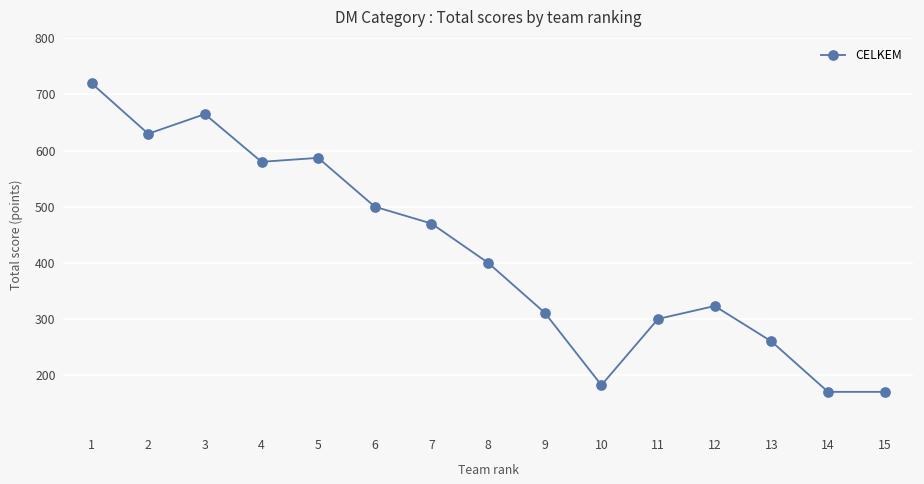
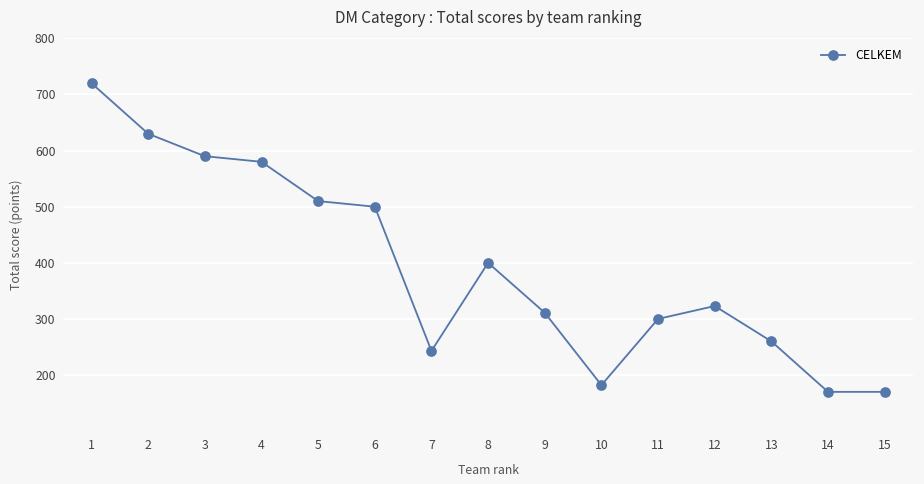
  {
    "1": 720,
    "2": 630,
-   "3": 670,
+   "3": 590,
    "4": 580,
-   "5": 590,
+   "5": 510,
    "6": 500,
-   "7": 470,
+   "7": 240,
    "8": 400,
    "9": 310,
    "10": 180,
    "11": 300,
    "12": 320,
    "13": 260,
    "14": 170,
    "15": 170
  }
